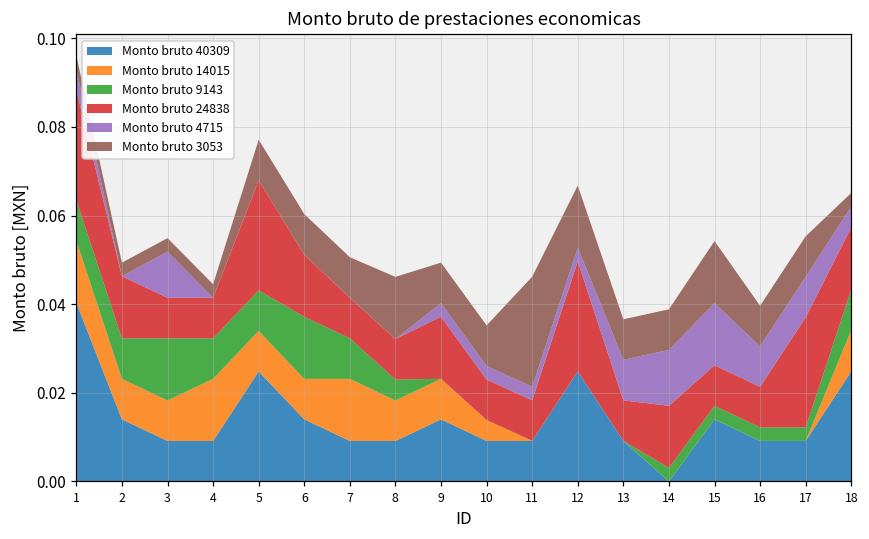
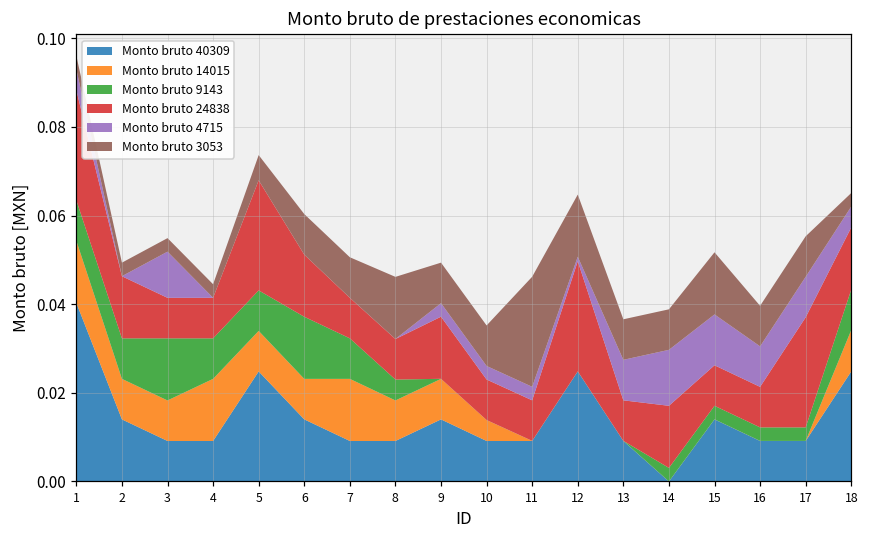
  {
    "Monto bruto 40309": {
      "1": 0.040,
      "2": 0.014,
      "3": 0.009,
      "4": 0.009,
      "5": 0.025,
      "6": 0.014,
      "7": 0.009,
      "8": 0.009,
      "9": 0.014,
      "10": 0.009,
      "18": 0.025
    },
    "Monto bruto 14015": {
      "1": 0.014,
      "2": 0.009,
      "3": 0.009,
      "4": 0.014,
      "5": 0.009,
      "6": 0.009,
      "7": 0.014,
      "8": 0.009,
      "18": 0.009
    },
    "Monto bruto 9143": {
      "1": 0.009,
      "2": 0.009,
      "3": 0.014,
      "4": 0.009,
      "5": 0.009,
      "6": 0.014,
      "7": 0.009,
      "8": 0.005,
      "14": 0.003,
      "15": 0.003,
      "16": 0.003,
      "17": 0.003,
      "18": 0.009
    },
    "Monto bruto 24838": {
      "1": 0.025,
      "3": 0.009,
      "9": 0.014,
      "10": 0.009,
      "11": 0.009,
      "12": 0.025,
      "13": 0.009,
      "14": 0.014,
      "15": 0.009,
      "16": 0.009,
      "17": 0.025,
      "18": 0.014
    },
    "Monto bruto 4715": {
      "1": 0.005,
      "3": 0.010,
      "9": 0.003,
      "10": 0.003,
      "11": 0.003,
-     "12": 0.003,
+     "12": 0.001,
      "13": 0.009,
      "14": 0.013,
-     "15": 0.014,
+     "15": 0.011,
      "16": 0.009,
      "17": 0.009,
      "18": 0.005
    },
    "Monto bruto 3053": {
      "1": 0.003,
      "2": 0.003,
      "3": 0.003,
      "4": 0.003,
-     "5": 0.009,
+     "5": 0.006,
      "6": 0.009,
      "7": 0.009,
      "8": 0.014,
      "9": 0.009,
      "10": 0.009,
      "11": 0.025,
      "12": 0.014,
      "13": 0.009,
      "14": 0.009,
      "15": 0.014,
      "16": 0.009,
      "17": 0.009,
      "18": 0.003
    }
  }
